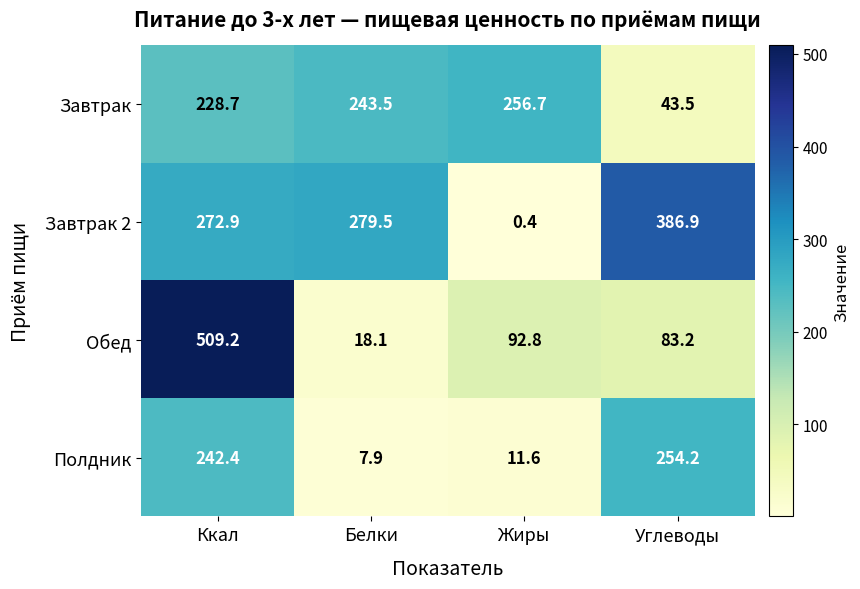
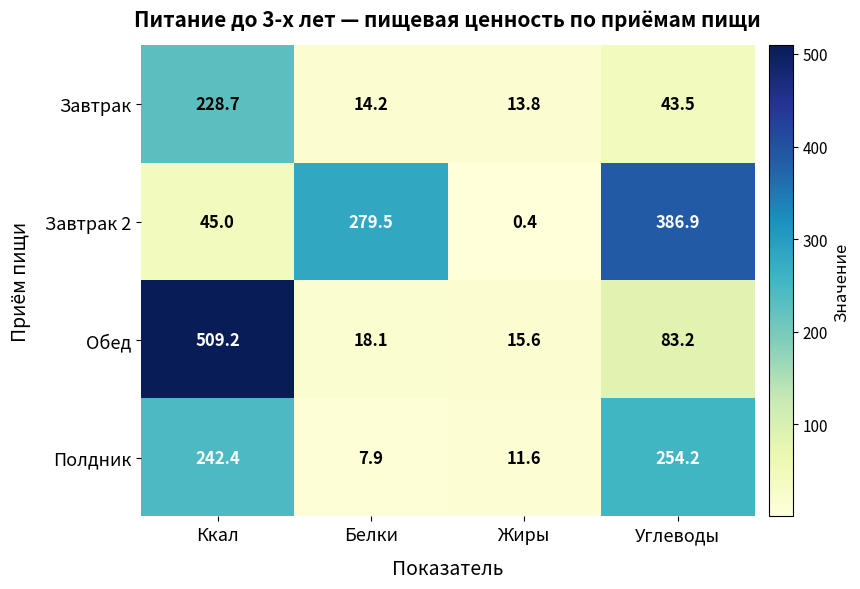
  {
    "Завтрак": {
      "Ккал": 228.7,
-     "Белки": 243.5,
-     "Жиры": 256.7,
+     "Белки": 14.2,
+     "Жиры": 13.8,
      "Углеводы": 43.5
    },
    "Завтрак 2": {
-     "Ккал": 272.9,
+     "Ккал": 45.0,
      "Белки": 279.5,
      "Жиры": 0.4,
      "Углеводы": 386.9
    },
    "Обед": {
      "Ккал": 509.2,
      "Белки": 18.1,
-     "Жиры": 92.8,
+     "Жиры": 15.6,
      "Углеводы": 83.2
    },
    "Полдник": {
      "Ккал": 242.4,
      "Белки": 7.9,
      "Жиры": 11.6,
      "Углеводы": 254.2
    }
  }
